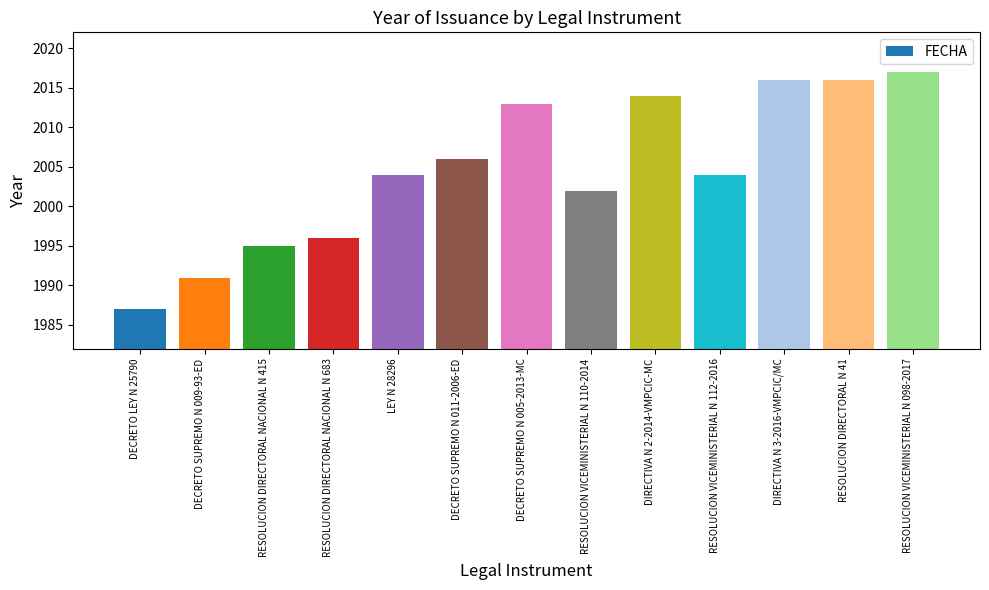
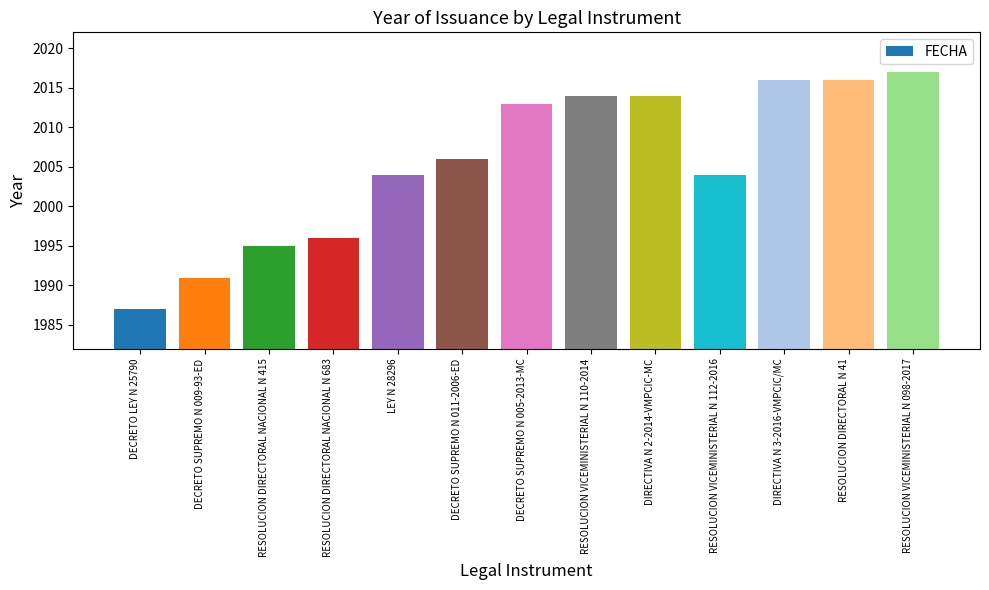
  {
    "DECRETO LEY N 25790": 1987,
    "DECRETO SUPREMO N 009-93-ED": 1991,
    "RESOLUCION DIRECTORAL NACIONAL N 415": 1995,
    "RESOLUCION DIRECTORAL NACIONAL N 683": 1996,
    "LEY N 28296": 2004,
    "DECRETO SUPREMO N 011-2006-ED": 2006,
    "DECRETO SUPREMO N 005-2013-MC": 2013,
-   "RESOLUCION VICEMINISTERIAL N 110-2014": 2002,
+   "RESOLUCION VICEMINISTERIAL N 110-2014": 2014,
    "DIRECTIVA N 2-2014-VMPCIC-MC": 2014,
    "RESOLUCION VICEMINISTERIAL N 112-2016": 2004,
    "DIRECTIVA N 3-2016-VMPCIC/MC": 2016,
    "RESOLUCION DIRECTORAL N 41": 2016,
    "RESOLUCION VICEMINISTERIAL N 098-2017": 2017
  }
